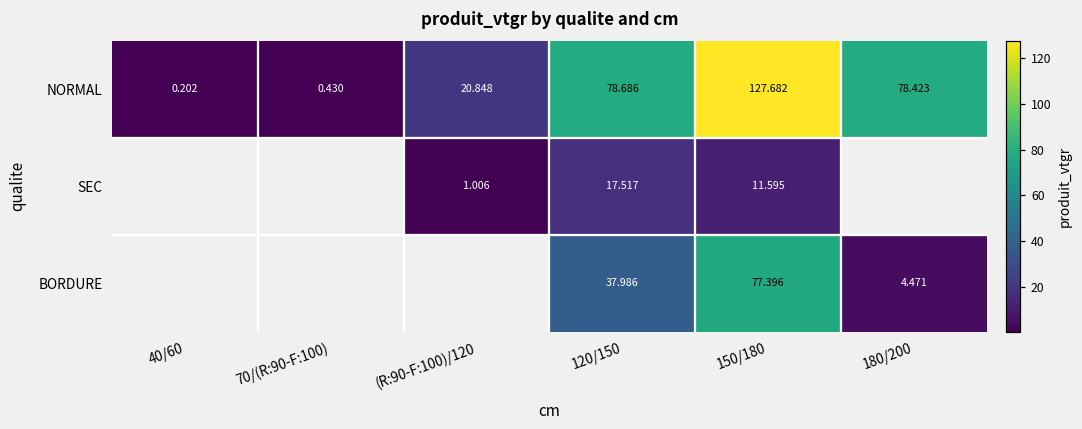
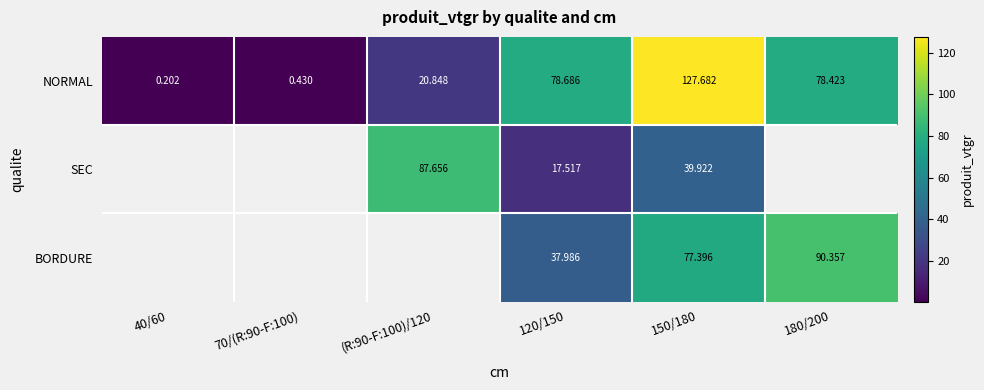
  {
    "NORMAL": {
      "40/60": 0.202,
      "70/(R:90-F:100)": 0.430,
      "(R:90-F:100)/120": 20.848,
      "120/150": 78.686,
      "150/180": 127.682,
      "180/200": 78.423
    },
    "SEC": {
-     "(R:90-F:100)/120": 1.006,
+     "(R:90-F:100)/120": 87.656,
      "120/150": 17.517,
-     "150/180": 11.595
+     "150/180": 39.922
    },
    "BORDURE": {
      "120/150": 37.986,
      "150/180": 77.396,
-     "180/200": 4.471
+     "180/200": 90.357
    }
  }
